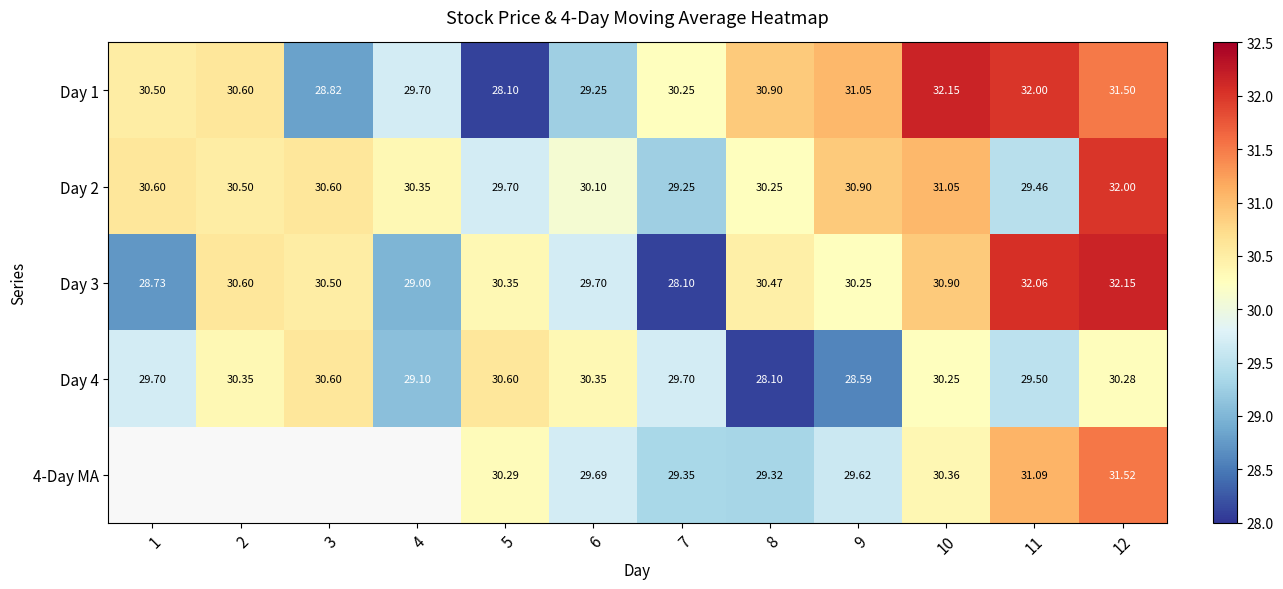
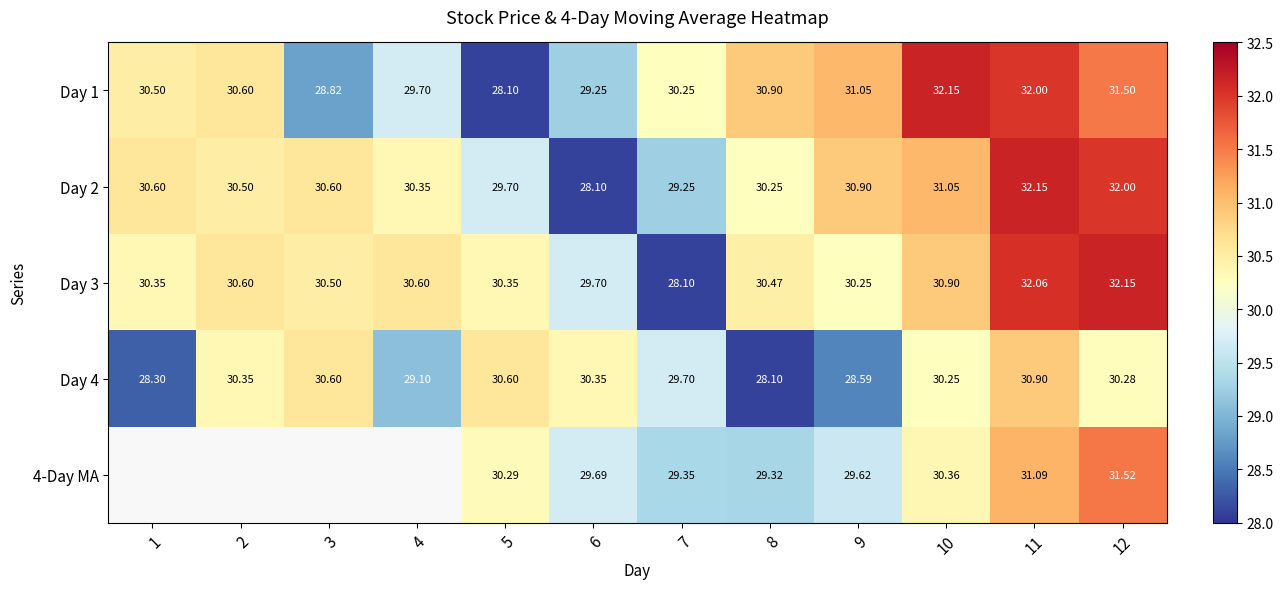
  {
    "Day 1": {
      "1": 30.50,
      "2": 30.60,
      "3": 28.82,
      "4": 29.70,
      "5": 28.10,
      "6": 29.25,
      "7": 30.25,
      "8": 30.90,
      "9": 31.05,
      "10": 32.15,
      "11": 32.00,
      "12": 31.50
    },
    "Day 2": {
      "1": 30.60,
      "2": 30.50,
      "3": 30.60,
      "4": 30.35,
      "5": 29.70,
-     "6": 30.10,
+     "6": 28.10,
      "7": 29.25,
      "8": 30.25,
      "9": 30.90,
      "10": 31.05,
-     "11": 29.46,
+     "11": 32.15,
      "12": 32.00
    },
    "Day 3": {
-     "1": 28.73,
+     "1": 30.35,
      "2": 30.60,
      "3": 30.50,
-     "4": 29.00,
+     "4": 30.60,
      "5": 30.35,
      "6": 29.70,
      "7": 28.10,
      "8": 30.47,
      "9": 30.25,
      "10": 30.90,
      "11": 32.06,
      "12": 32.15
    },
    "Day 4": {
-     "1": 29.70,
+     "1": 28.30,
      "2": 30.35,
      "3": 30.60,
      "4": 29.10,
      "5": 30.60,
      "6": 30.35,
      "7": 29.70,
      "8": 28.10,
      "9": 28.59,
      "10": 30.25,
-     "11": 29.50,
+     "11": 30.90,
      "12": 30.28
    },
    "4-Day MA": {
      "5": 30.29,
      "6": 29.69,
      "7": 29.35,
      "8": 29.32,
      "9": 29.62,
      "10": 30.36,
      "11": 31.09,
      "12": 31.52
    }
  }
